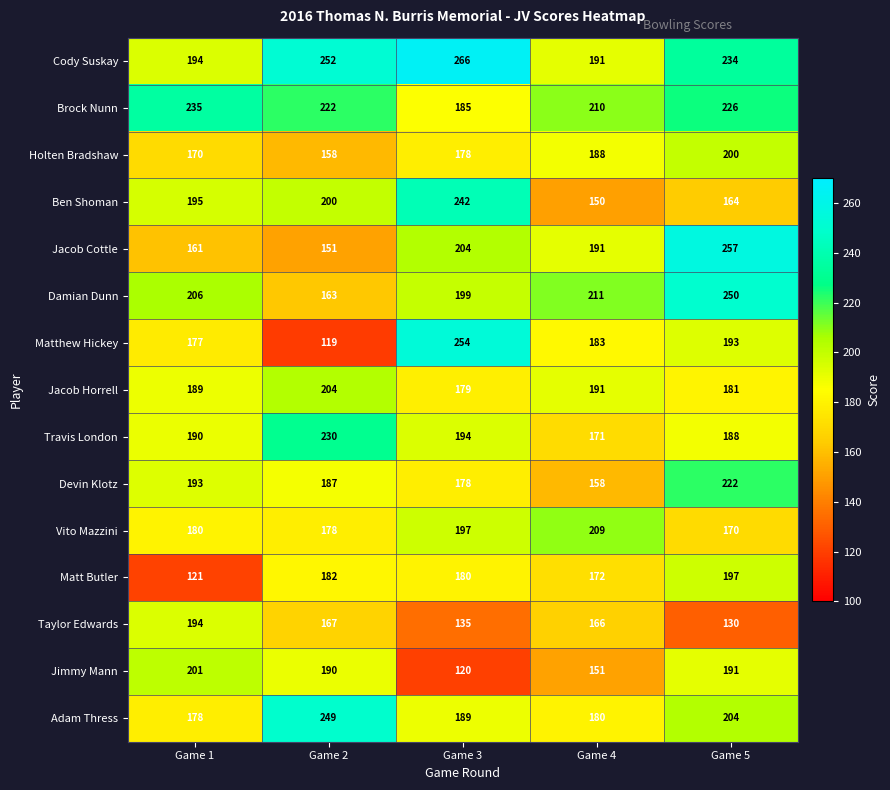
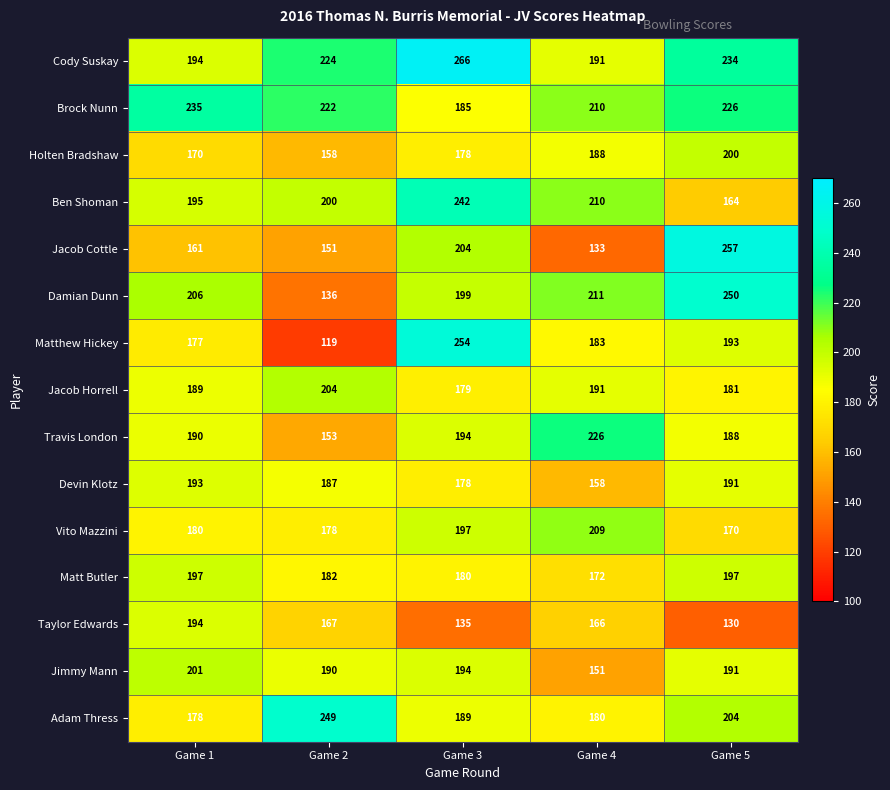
  {
    "Cody Suskay": {
      "Game 1": 194,
-     "Game 2": 252,
+     "Game 2": 224,
      "Game 3": 266,
      "Game 4": 191,
      "Game 5": 234
    },
    "Brock Nunn": {
      "Game 1": 235,
      "Game 2": 222,
      "Game 3": 185,
      "Game 4": 210,
      "Game 5": 226
    },
    "Holten Bradshaw": {
      "Game 1": 170,
      "Game 2": 158,
      "Game 3": 178,
      "Game 4": 188,
      "Game 5": 200
    },
    "Ben Shoman": {
      "Game 1": 195,
      "Game 2": 200,
      "Game 3": 242,
-     "Game 4": 150,
+     "Game 4": 210,
      "Game 5": 164
    },
    "Jacob Cottle": {
      "Game 1": 161,
      "Game 2": 151,
      "Game 3": 204,
-     "Game 4": 191,
+     "Game 4": 133,
      "Game 5": 257
    },
    "Damian Dunn": {
      "Game 1": 206,
-     "Game 2": 163,
+     "Game 2": 136,
      "Game 3": 199,
      "Game 4": 211,
      "Game 5": 250
    },
    "Matthew Hickey": {
      "Game 1": 177,
      "Game 2": 119,
      "Game 3": 254,
      "Game 4": 183,
      "Game 5": 193
    },
    "Jacob Horrell": {
      "Game 1": 189,
      "Game 2": 204,
      "Game 3": 179,
      "Game 4": 191,
      "Game 5": 181
    },
    "Travis London": {
      "Game 1": 190,
-     "Game 2": 230,
+     "Game 2": 153,
      "Game 3": 194,
-     "Game 4": 171,
+     "Game 4": 226,
      "Game 5": 188
    },
    "Devin Klotz": {
      "Game 1": 193,
      "Game 2": 187,
      "Game 3": 178,
      "Game 4": 158,
-     "Game 5": 222
+     "Game 5": 191
    },
    "Vito Mazzini": {
      "Game 1": 180,
      "Game 2": 178,
      "Game 3": 197,
      "Game 4": 209,
      "Game 5": 170
    },
    "Matt Butler": {
-     "Game 1": 121,
+     "Game 1": 197,
      "Game 2": 182,
      "Game 3": 180,
      "Game 4": 172,
      "Game 5": 197
    },
    "Taylor Edwards": {
      "Game 1": 194,
      "Game 2": 167,
      "Game 3": 135,
      "Game 4": 166,
      "Game 5": 130
    },
    "Jimmy Mann": {
      "Game 1": 201,
      "Game 2": 190,
-     "Game 3": 120,
+     "Game 3": 194,
      "Game 4": 151,
      "Game 5": 191
    },
    "Adam Thress": {
      "Game 1": 178,
      "Game 2": 249,
      "Game 3": 189,
      "Game 4": 180,
      "Game 5": 204
    }
  }
